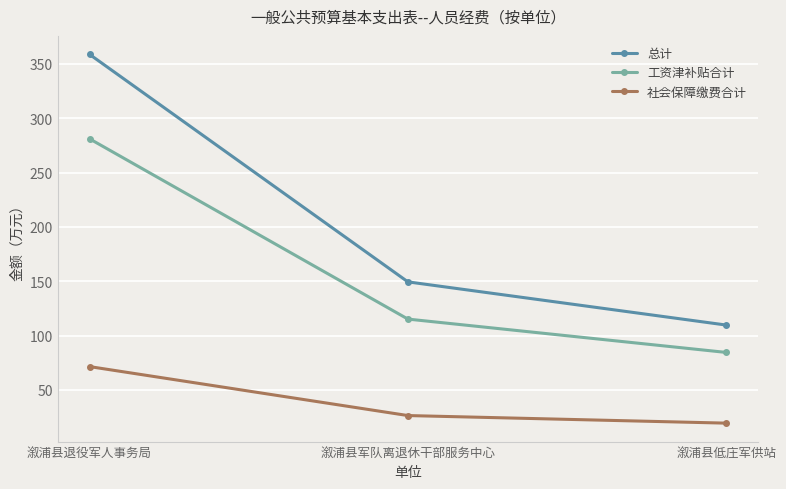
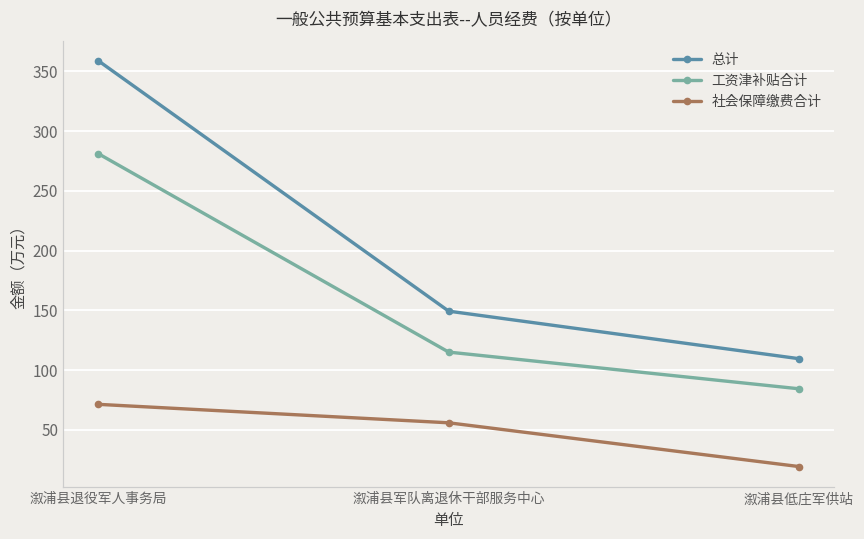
  {
    "社会保障缴费合计": {
      "溆浦县退役军人事务局": 71,
-     "溆浦县军队离退休干部服务中心": 26,
+     "溆浦县军队离退休干部服务中心": 56,
      "溆浦县低庄军供站": 19
    }
  }
